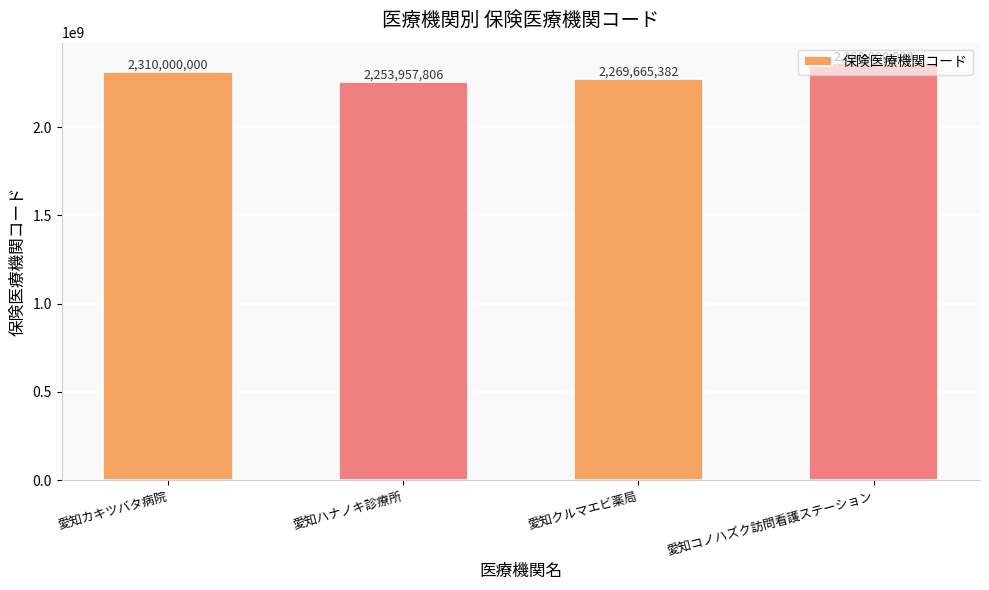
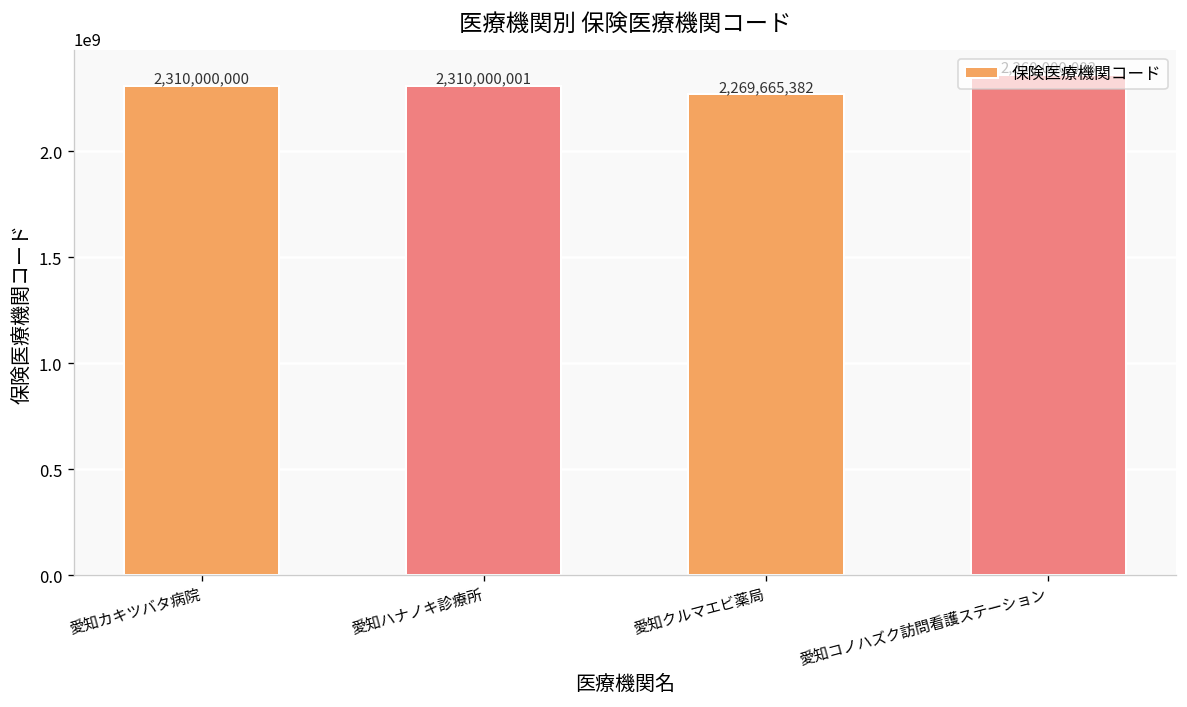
  {
    "愛知カキツバタ病院": "2,310,000,000",
-   "愛知ハナノキ診療所": "2,253,957,806",
+   "愛知ハナノキ診療所": "2,310,000,001",
    "愛知クルマエビ薬局": "2,269,665,382"
  }
